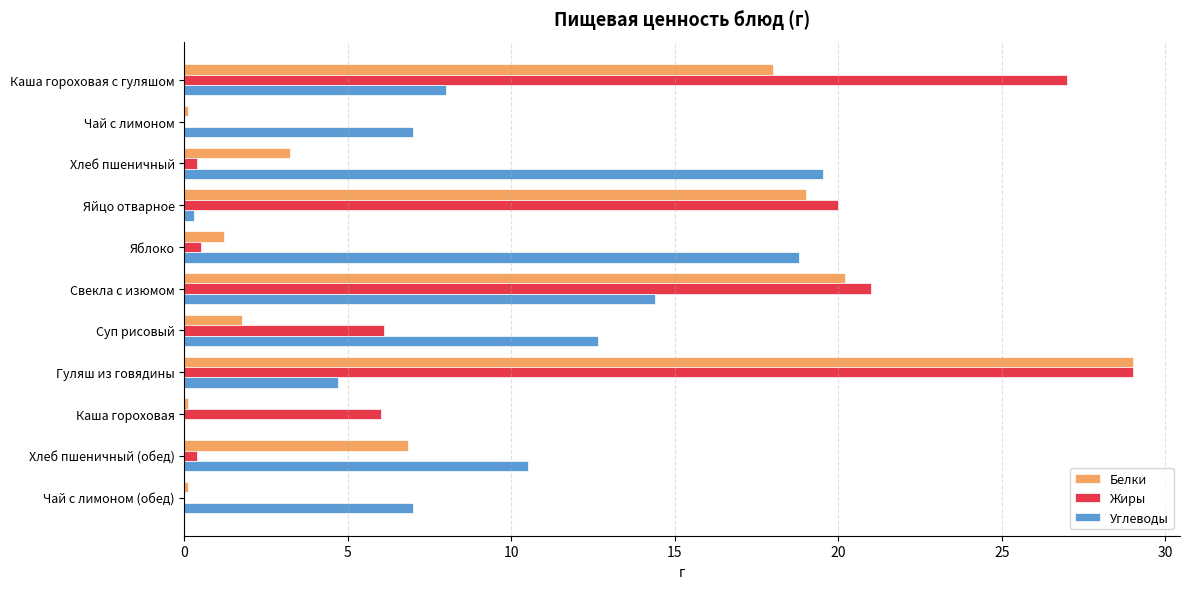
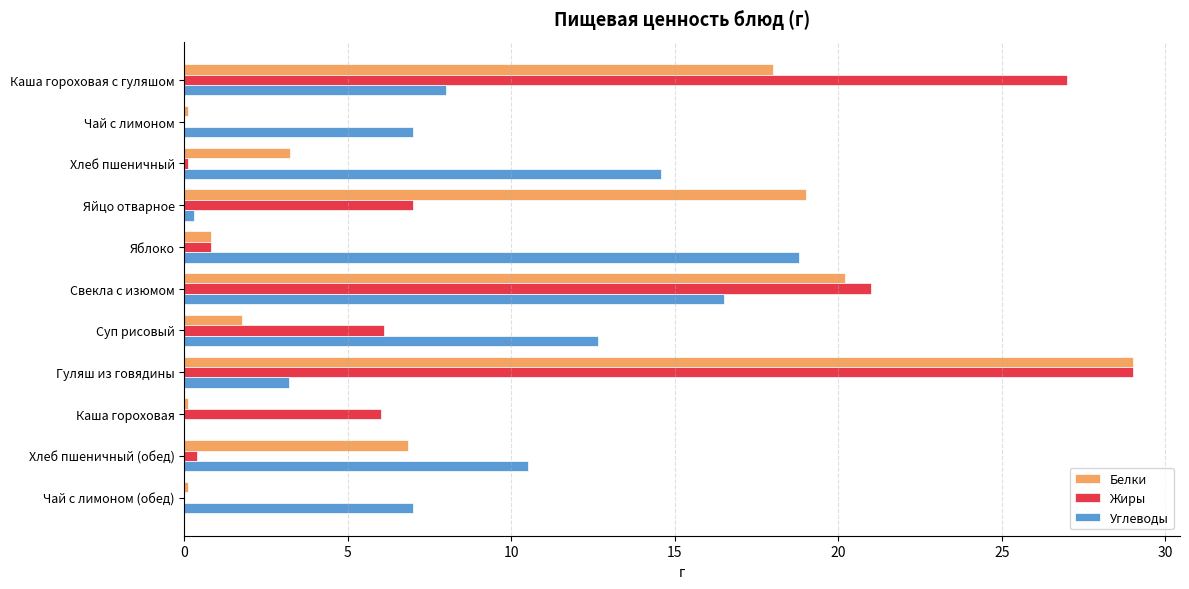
  {
    "Белки": {
      "Каша гороховая с гуляшом": 18.0,
      "Чай с лимоном": 0.1,
      "Хлеб пшеничный": 3.2,
      "Яйцо отварное": 19.0,
-     "Яблоко": 1.2,
+     "Яблоко": 0.8,
      "Свекла с изюмом": 20.2,
      "Суп рисовый": 1.8,
      "Гуляш из говядины": 29.0,
      "Каша гороховая": 0.1,
      "Хлеб пшеничный (обед)": 6.8,
      "Чай с лимоном (обед)": 0.1
    },
    "Жиры": {
      "Каша гороховая с гуляшом": 27.0,
      "Чай с лимоном": 0.0,
-     "Хлеб пшеничный": 0.4,
-     "Яйцо отварное": 20,
-     "Яблоко": 0.5,
+     "Хлеб пшеничный": 0.1,
+     "Яйцо отварное": 7,
+     "Яблоко": 0.8,
      "Свекла с изюмом": 21.0,
      "Суп рисовый": 6.1,
      "Гуляш из говядины": 29.0,
      "Каша гороховая": 6.0,
      "Хлеб пшеничный (обед)": 0.4,
      "Чай с лимоном (обед)": 0.0
    },
    "Углеводы": {
      "Каша гороховая с гуляшом": 8.0,
      "Чай с лимоном": 7.0,
-     "Хлеб пшеничный": 19.5,
+     "Хлеб пшеничный": 14.6,
      "Яйцо отварное": 0.3,
      "Яблоко": 18.8,
-     "Свекла с изюмом": 14.4,
+     "Свекла с изюмом": 16.5,
      "Суп рисовый": 12.6,
-     "Гуляш из говядины": 4.7,
+     "Гуляш из говядины": 3.2,
      "Каша гороховая": 0.0,
      "Хлеб пшеничный (обед)": 10.5,
      "Чай с лимоном (обед)": 7.0
    }
  }
